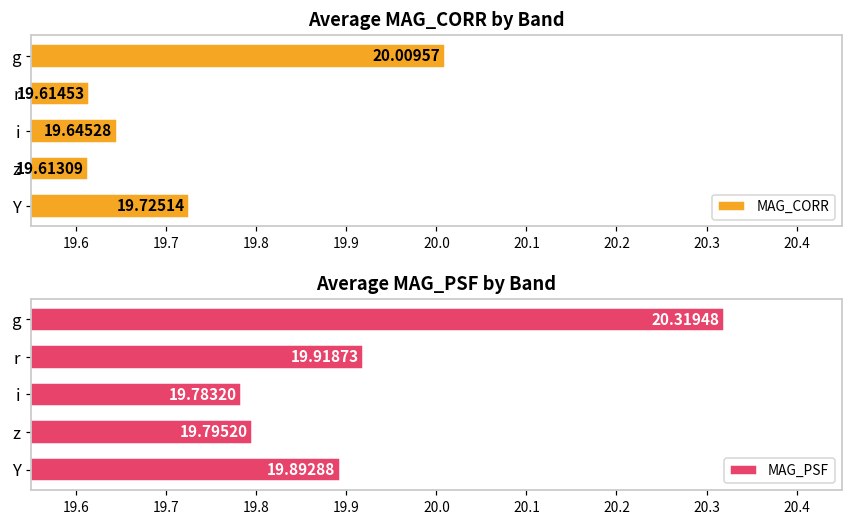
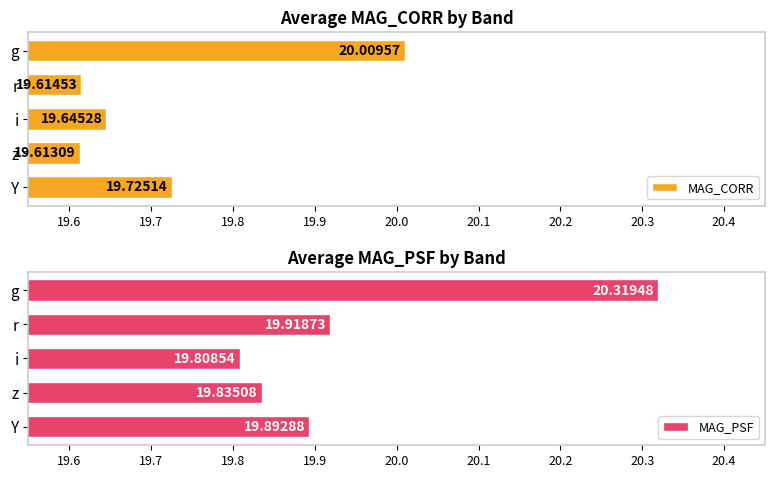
  {
    "Average MAG_CORR by Band": {
      "g": 20.00957,
      "r": 19.61453,
      "i": 19.64528,
      "z": 19.61309,
      "Y": 19.72514
    },
    "Average MAG_PSF by Band": {
      "g": 20.31948,
      "r": 19.91873,
-     "i": 19.78320,
-     "z": 19.79520,
+     "i": 19.80854,
+     "z": 19.83508,
      "Y": 19.89288
    }
  }
